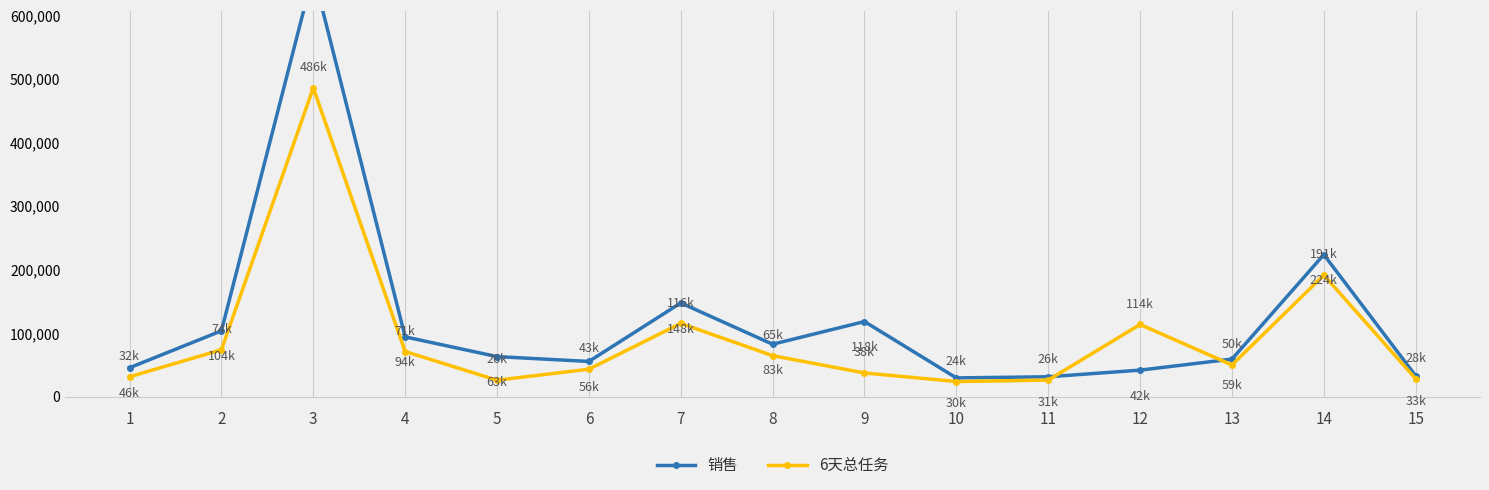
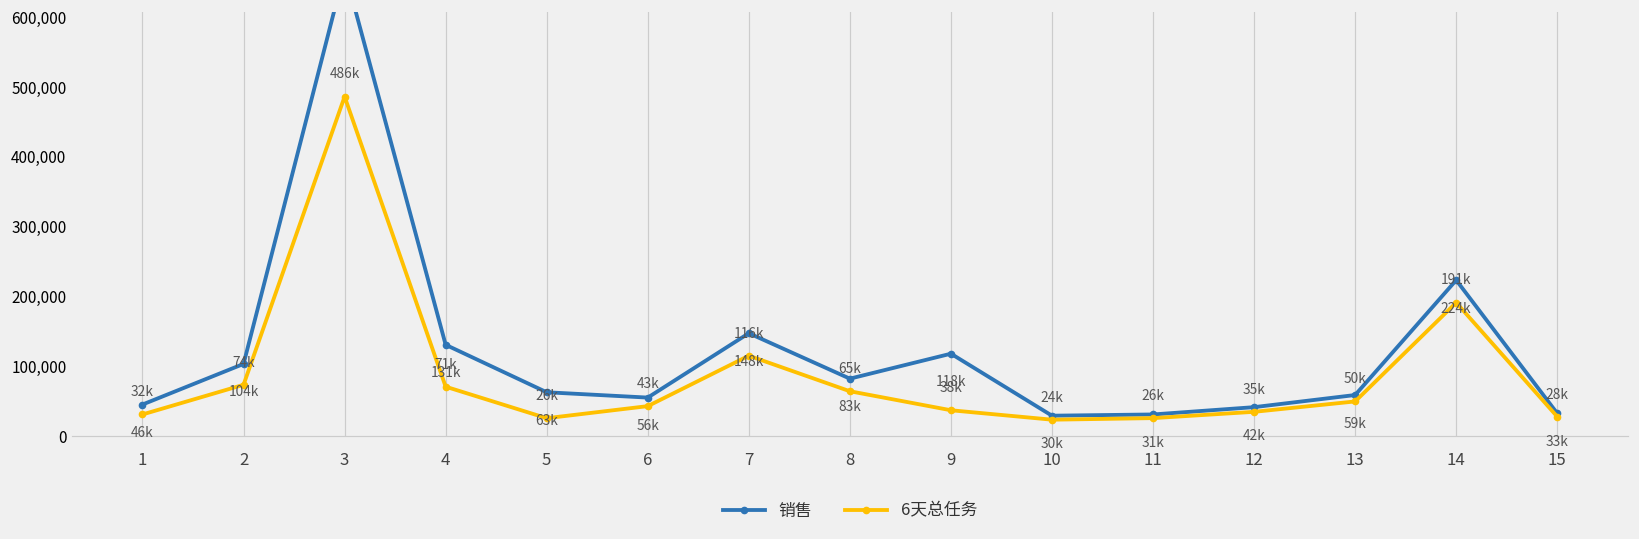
  {
    "销售": {
      "1": "46k",
-     "4": "94k",
+     "4": "131k",
      "6": "56k",
      "8": "83k",
      "10": "30k",
      "11": "31k",
      "12": "42k",
      "13": "59k",
      "15": "33k"
    },
    "6天总任务": {
      "1": "32k",
      "3": "486k",
      "6": "43k",
      "8": "65k",
      "10": "24k",
      "11": "26k",
-     "12": "114k",
+     "12": "35k",
      "13": "50k",
      "15": "28k"
    }
  }
